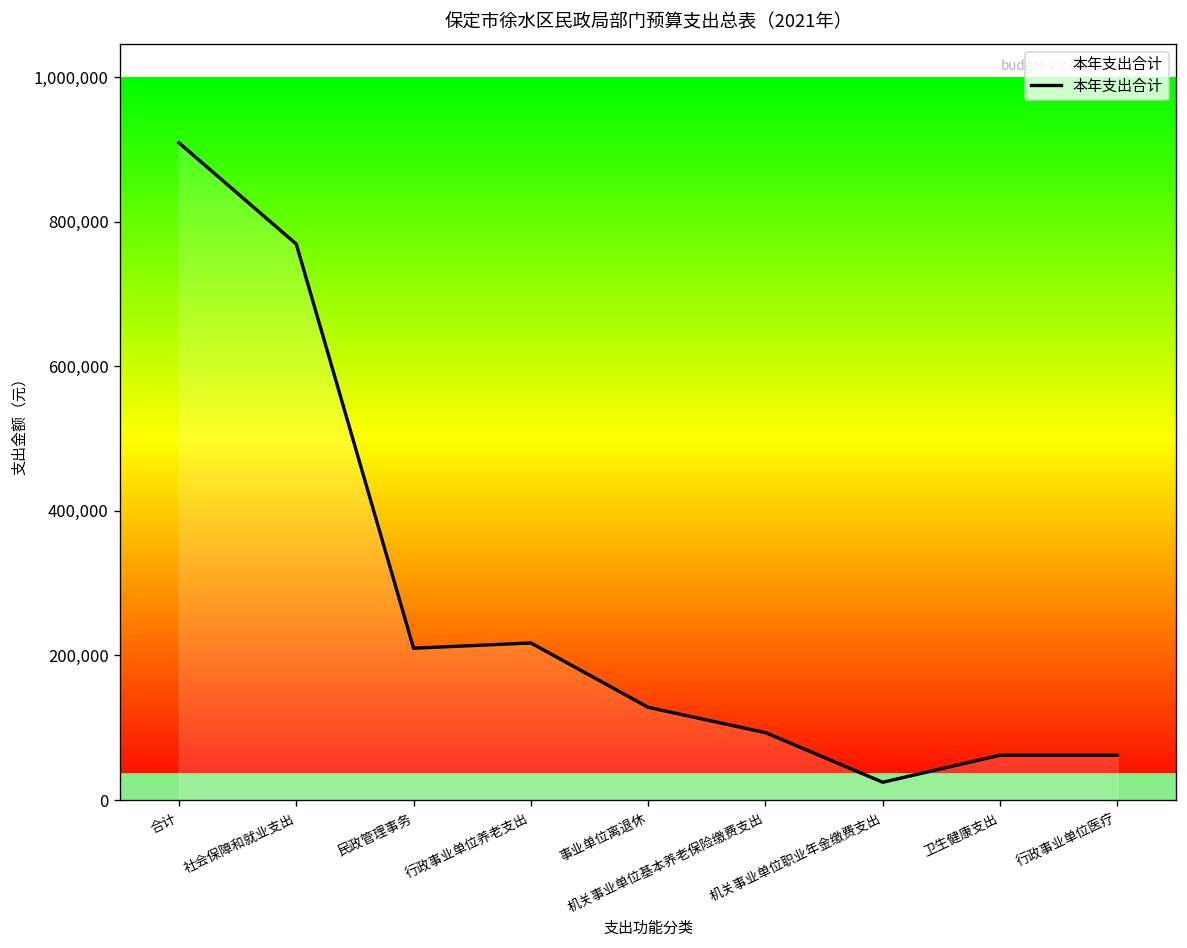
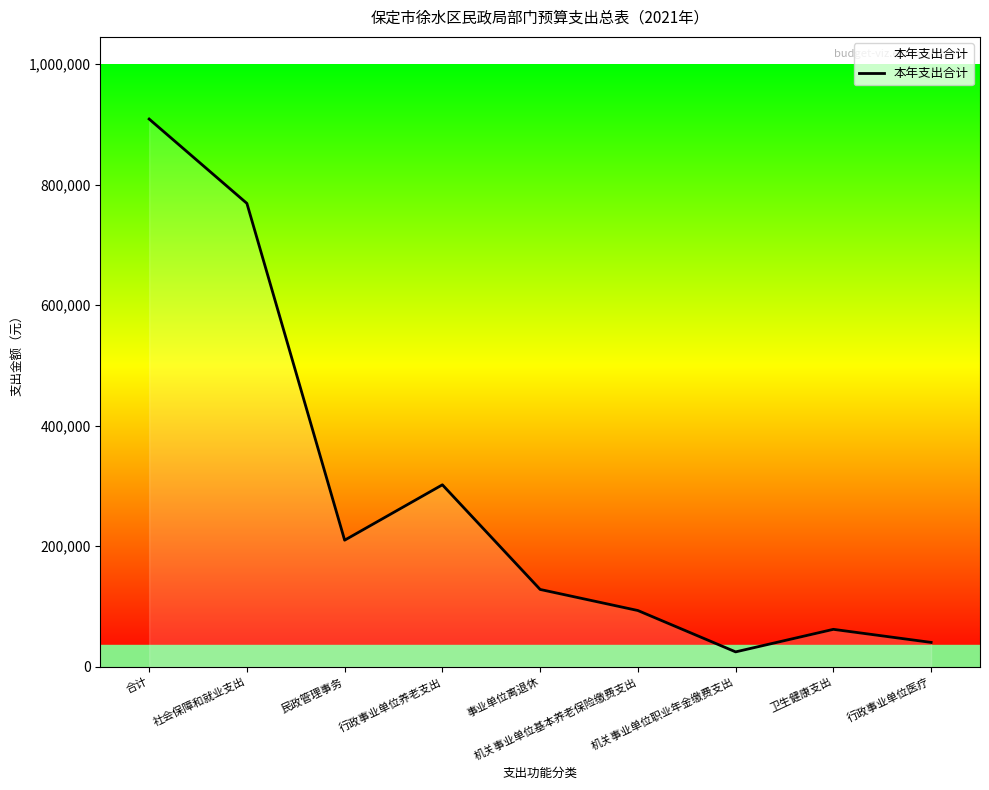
  {
    "合计": "910,000",
    "社会保障和就业支出": "770,000",
    "民政管理事务": "210,000",
-   "行政事业单位养老支出": "220,000",
+   "行政事业单位养老支出": "300,000",
    "事业单位离退休": "130,000",
    "机关事业单位基本养老保险缴费支出": "90,000",
    "卫生健康支出": "60,000",
-   "行政事业单位医疗": "60,000"
+   "行政事业单位医疗": "40,000"
  }
